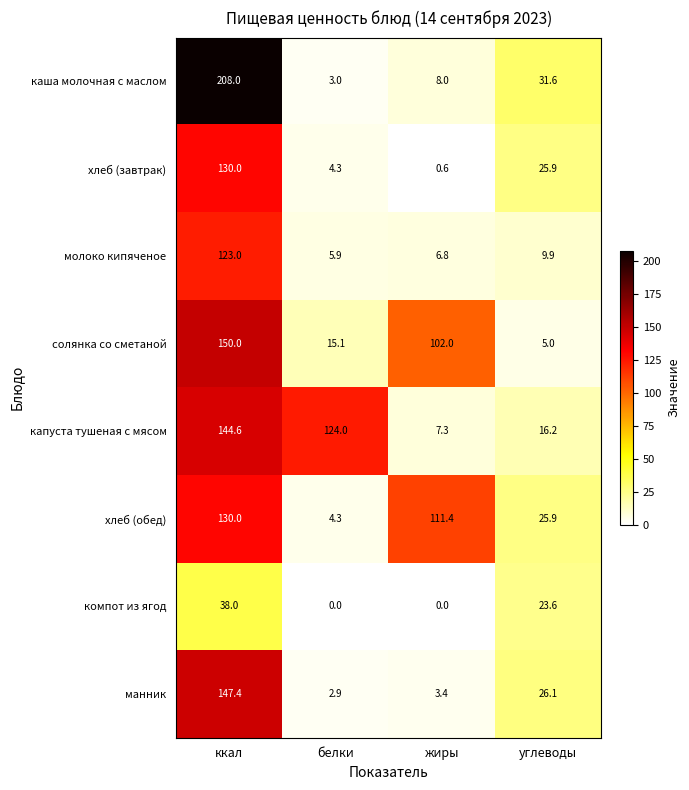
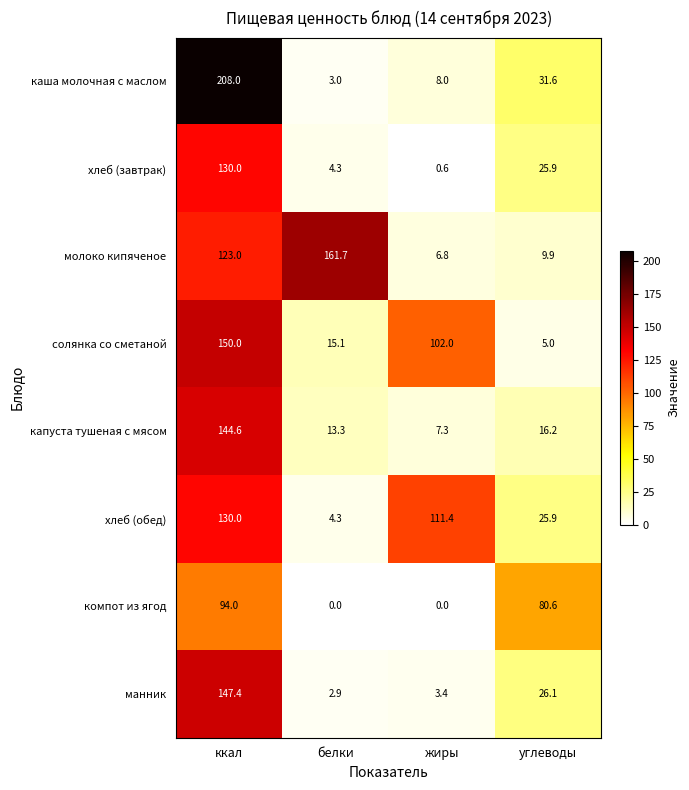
  {
    "каша молочная с маслом": {
      "ккал": 208.0,
      "белки": 3.0,
      "жиры": 8.0,
      "углеводы": 31.6
    },
    "хлеб (завтрак)": {
      "ккал": 130.0,
      "белки": 4.3,
      "жиры": 0.6,
      "углеводы": 25.9
    },
    "молоко кипяченое": {
      "ккал": 123.0,
-     "белки": 5.9,
+     "белки": 161.7,
      "жиры": 6.8,
      "углеводы": 9.9
    },
    "солянка со сметаной": {
      "ккал": 150.0,
      "белки": 15.1,
      "жиры": 102.0,
      "углеводы": 5.0
    },
    "капуста тушеная с мясом": {
      "ккал": 144.6,
-     "белки": 124.0,
+     "белки": 13.3,
      "жиры": 7.3,
      "углеводы": 16.2
    },
    "хлеб (обед)": {
      "ккал": 130.0,
      "белки": 4.3,
      "жиры": 111.4,
      "углеводы": 25.9
    },
    "компот из ягод": {
-     "ккал": 38.0,
+     "ккал": 94.0,
      "белки": 0.0,
      "жиры": 0.0,
-     "углеводы": 23.6
+     "углеводы": 80.6
    },
    "манник": {
      "ккал": 147.4,
      "белки": 2.9,
      "жиры": 3.4,
      "углеводы": 26.1
    }
  }
